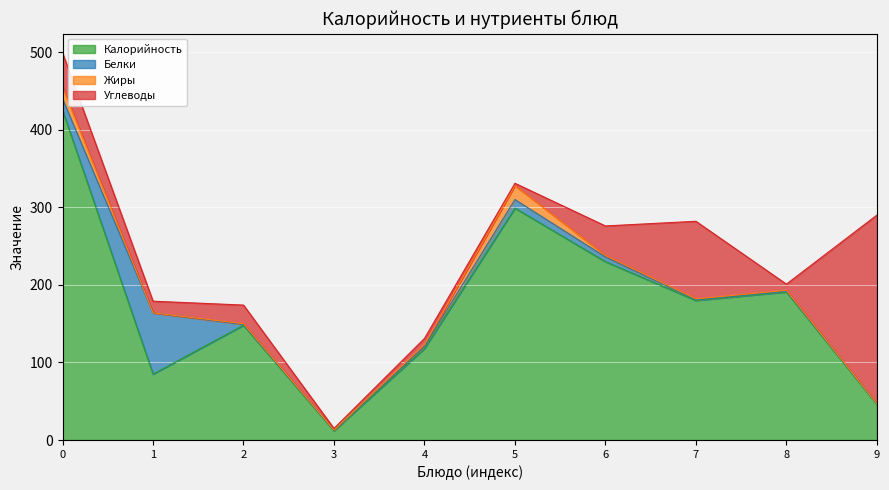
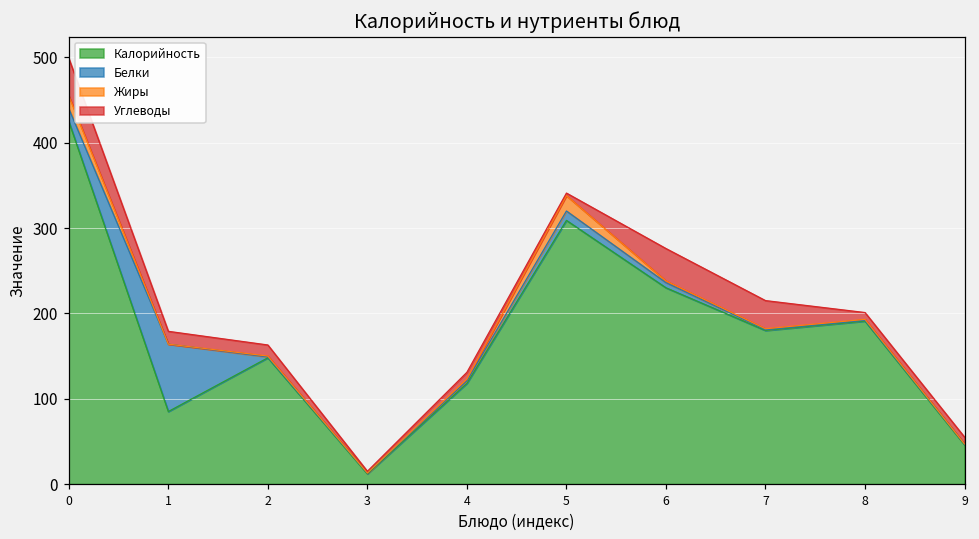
  {
    "Калорийность": {
      "0": 430,
      "1": 90,
-     "5": 300,
+     "5": 310,
      "6": 230
    },
    "Белки": {
      "0": 20,
      "5": 10
    },
    "Жиры": {
      "0": 20
    },
    "Углеводы": {
      "0": 40,
      "1": 20,
-     "2": 20,
+     "2": 10,
      "4": 10,
      "6": 40,
-     "7": 100,
+     "7": 30,
      "8": 10,
-     "9": 240
+     "9": 10
    }
  }
